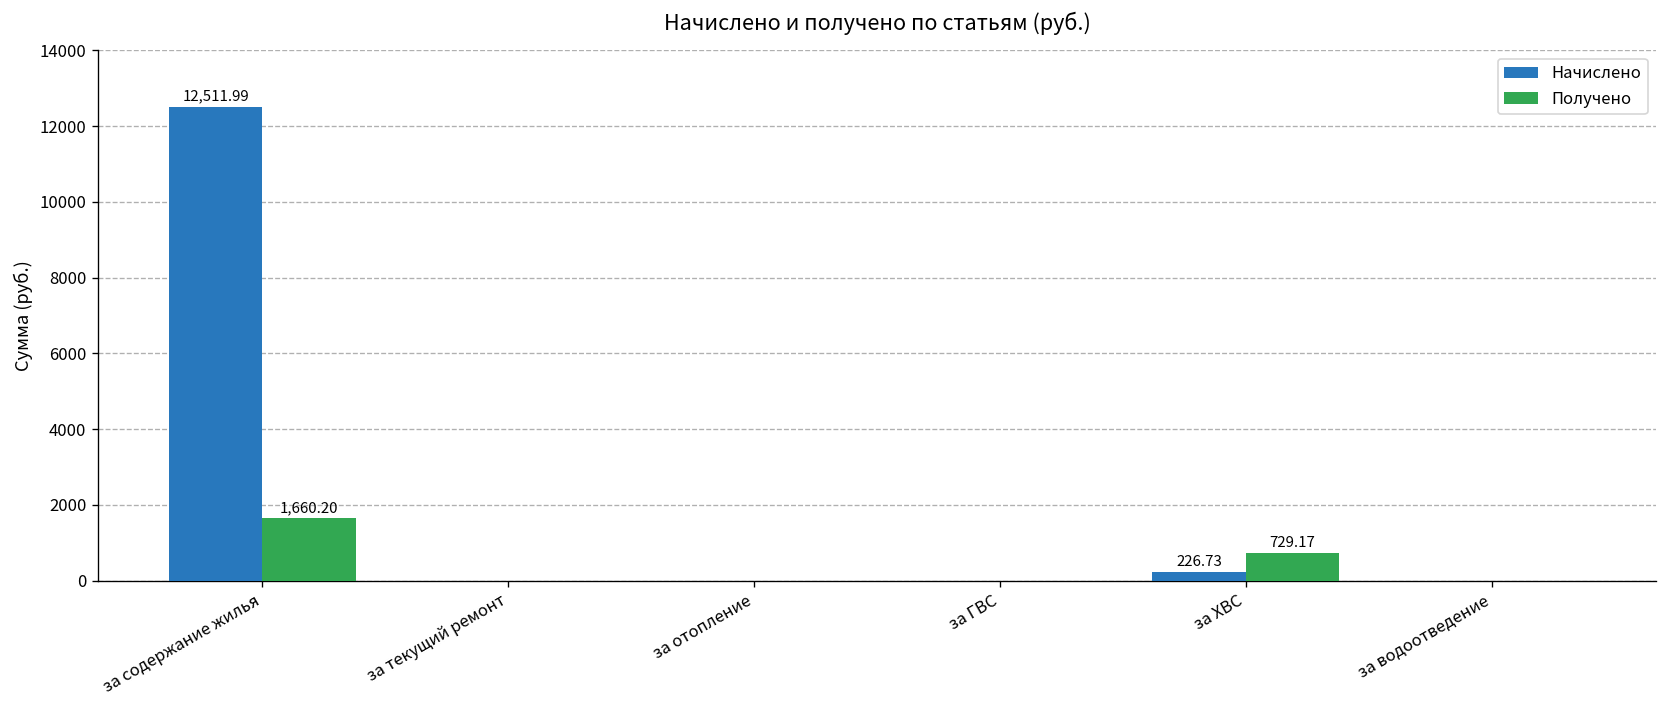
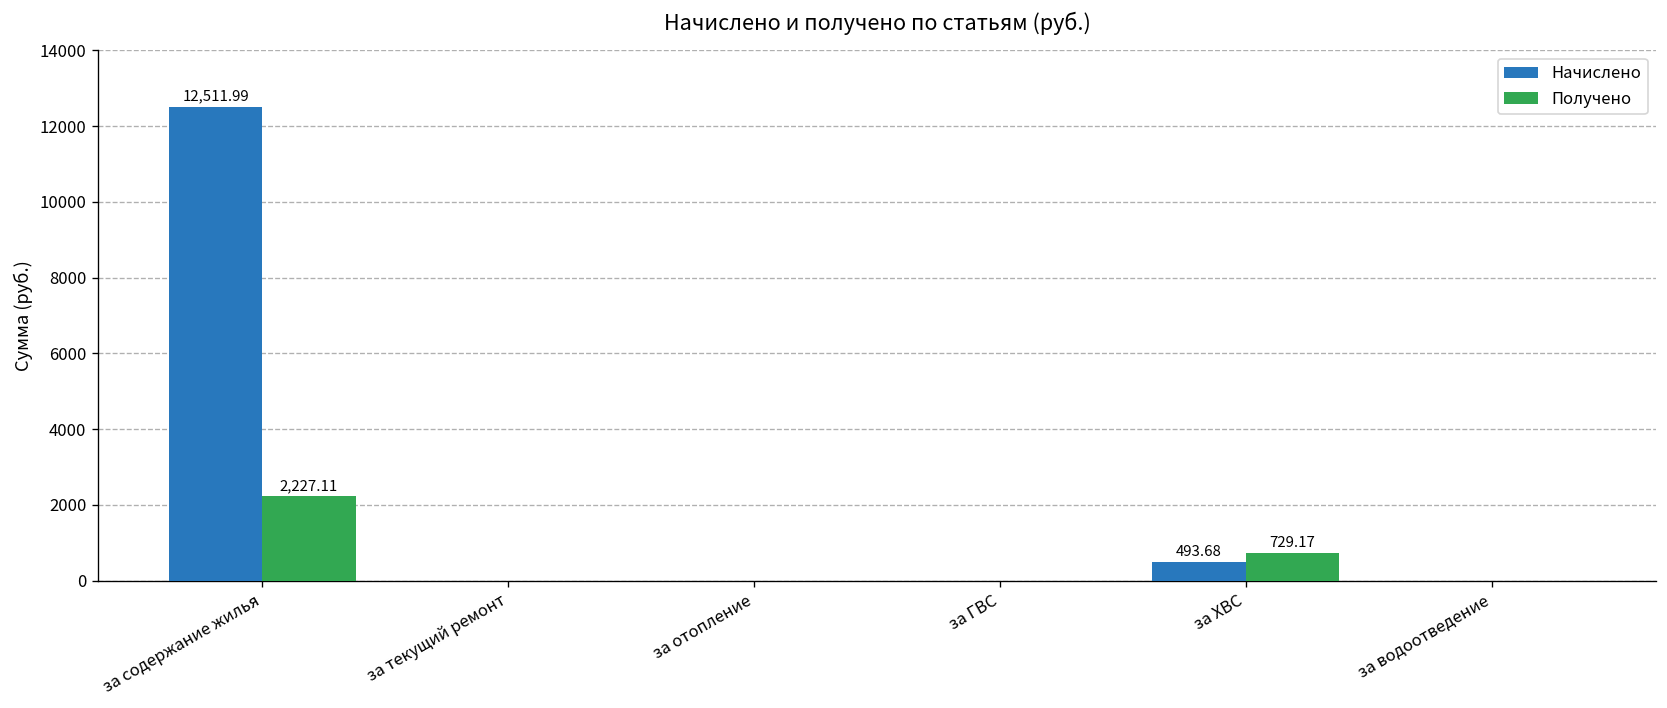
  {
    "Начислено": {
      "за содержание жилья": "12,511.99",
-     "за ХВС": "226.73"
+     "за ХВС": "493.68"
    },
    "Получено": {
-     "за содержание жилья": "1,660.20",
+     "за содержание жилья": "2,227.11",
      "за ХВС": "729.17"
    }
  }
